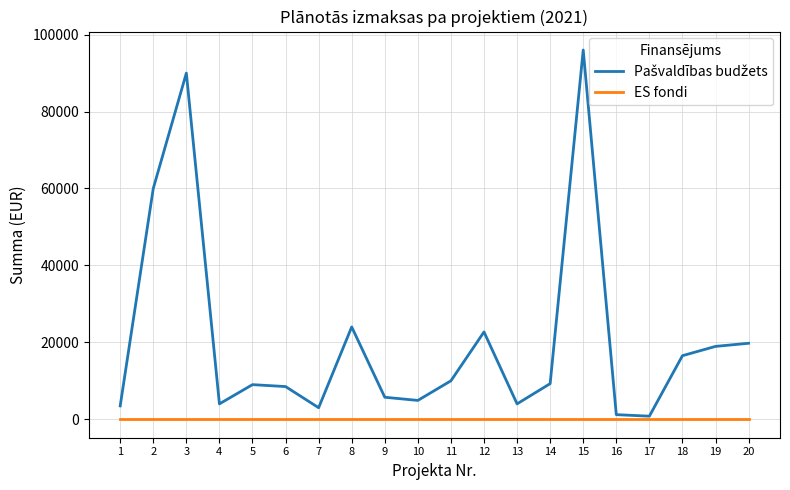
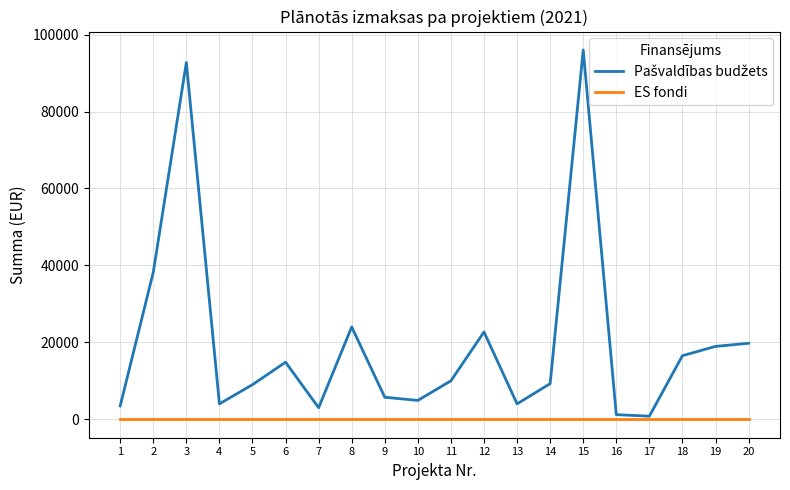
  {
    "Pašvaldības budžets": {
      "1": 3000,
-     "2": 60000,
-     "3": 90000,
+     "2": 38000,
+     "3": 93000,
      "4": 4000,
      "5": 9000,
-     "6": 9000,
+     "6": 15000,
      "7": 3000,
      "8": 24000,
      "9": 6000,
      "10": 5000,
      "11": 10000,
      "12": 23000,
      "13": 4000,
      "14": 9000,
      "15": 96000,
      "16": 1000,
      "17": 1000,
      "18": 17000,
      "19": 19000,
      "20": 20000
    },
    "ES fondi": {
      "1": 0,
      "2": 0,
      "3": 0,
      "4": 0,
      "5": 0,
      "6": 0,
      "7": 0,
      "8": 0,
      "9": 0,
      "10": 0,
      "11": 0,
      "12": 0,
      "13": 0,
      "14": 0,
      "15": 0,
      "16": 0,
      "17": 0,
      "18": 0,
      "19": 0,
      "20": 0
    }
  }
